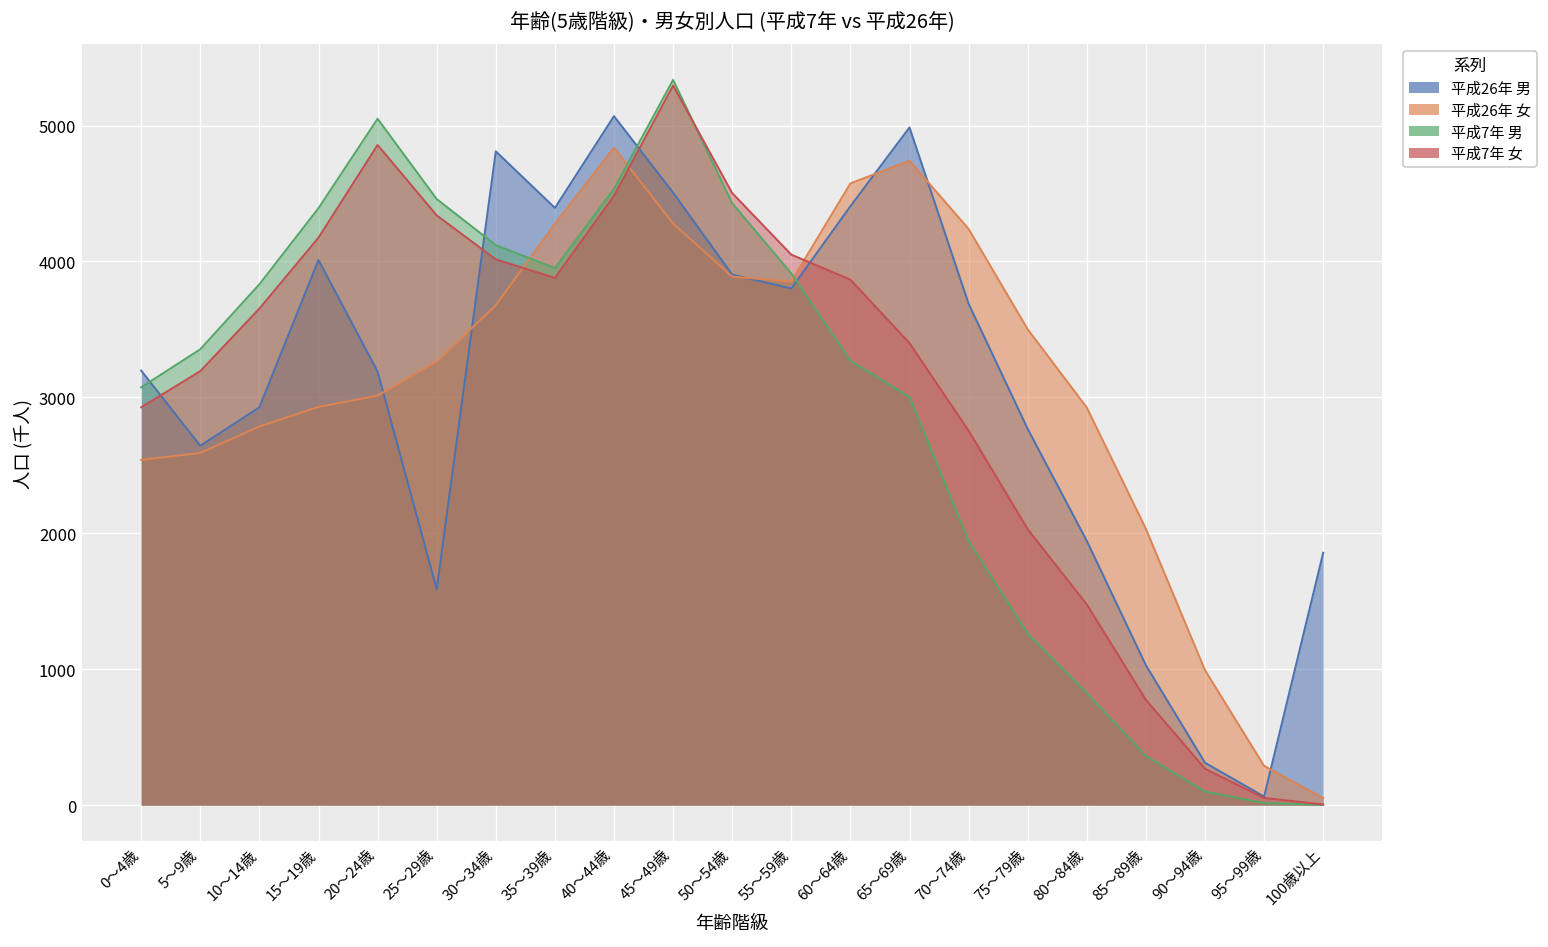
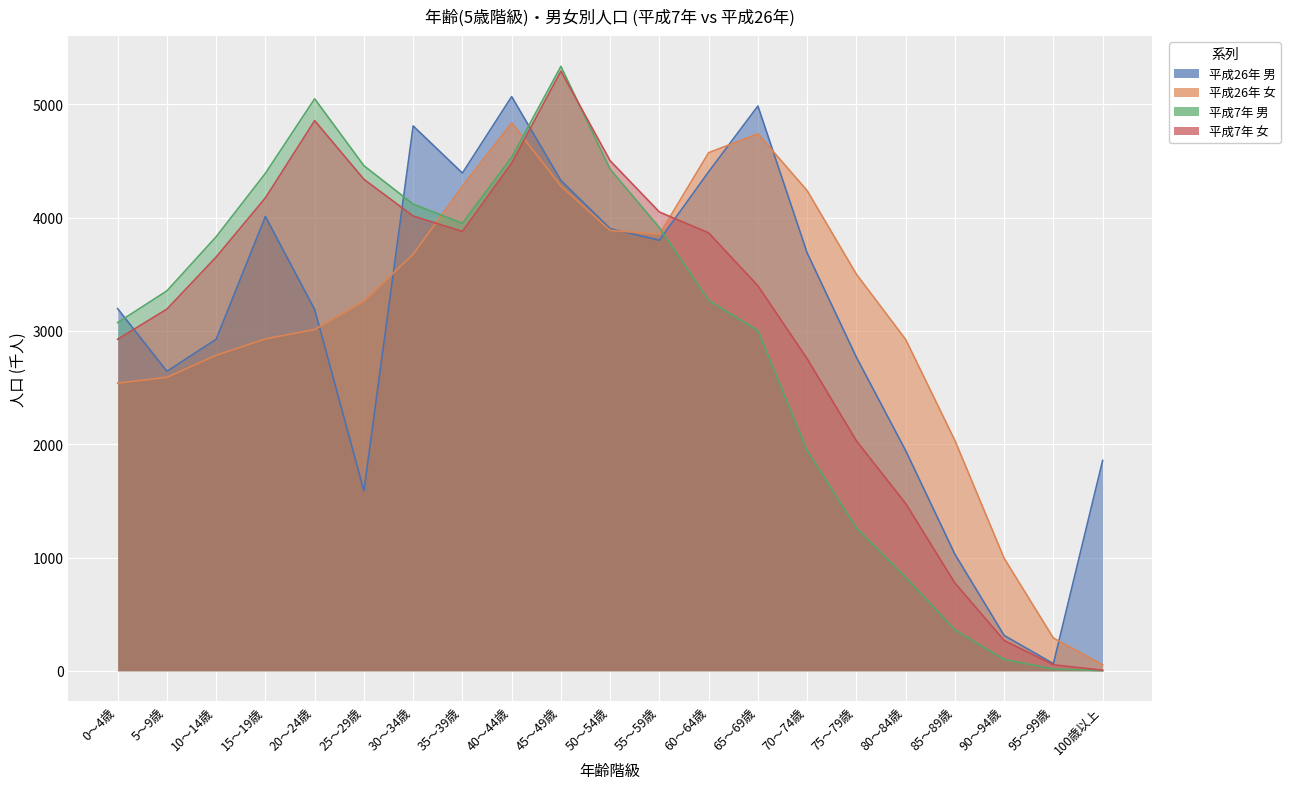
  {
    "平成26年 男": {
      "0～4歳": 3200,
      "5～9歳": 2640,
      "10～14歳": 2930,
      "15～19歳": 4010,
      "20～24歳": 3190,
      "25～29歳": 1590,
      "30～34歳": 4810,
      "35～39歳": 4390,
      "40～44歳": 5070,
-     "45～49歳": 4510,
+     "45～49歳": 4330,
      "55～59歳": 3800,
      "60～64歳": 4410,
      "65～69歳": 4990,
      "70～74歳": 3690,
      "75～79歳": 2770,
      "80～84歳": 1940,
      "85～89歳": 1030,
      "90～94歳": 310,
      "100歳以上": 1860
    },
    "平成7年 男": {
      "0～4歳": 3070,
      "5～9歳": 3350,
      "10～14歳": 3830,
      "15～19歳": 4390,
      "20～24歳": 5050,
      "25～29歳": 4460,
      "30～34歳": 4120,
      "35～39歳": 3950,
      "40～44歳": 4530,
      "45～49歳": 5340,
      "50～54歳": 4430,
      "55～59歳": 3910,
      "60～64歳": 3270,
      "65～69歳": 3000,
      "70～74歳": 1940,
      "75～79歳": 1260,
      "80～84歳": 830,
      "85～89歳": 360,
      "90～94歳": 100,
      "95～99歳": 20
    }
  }
